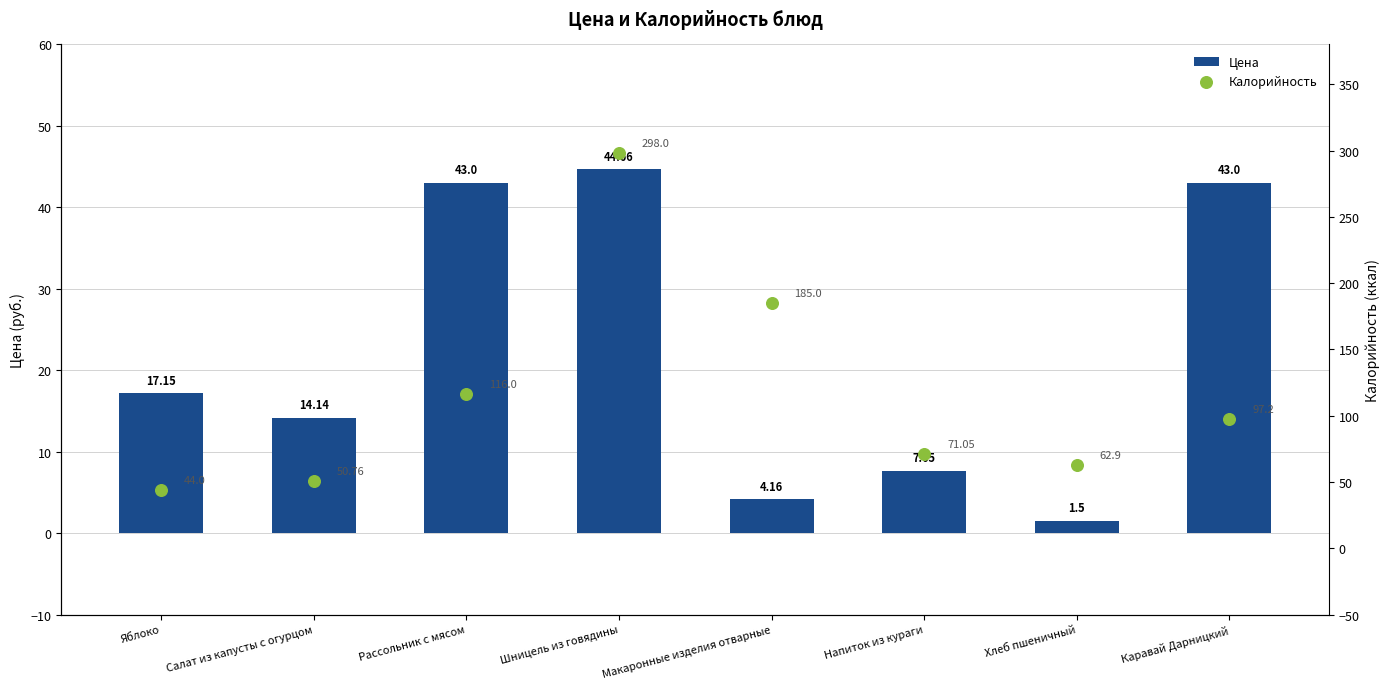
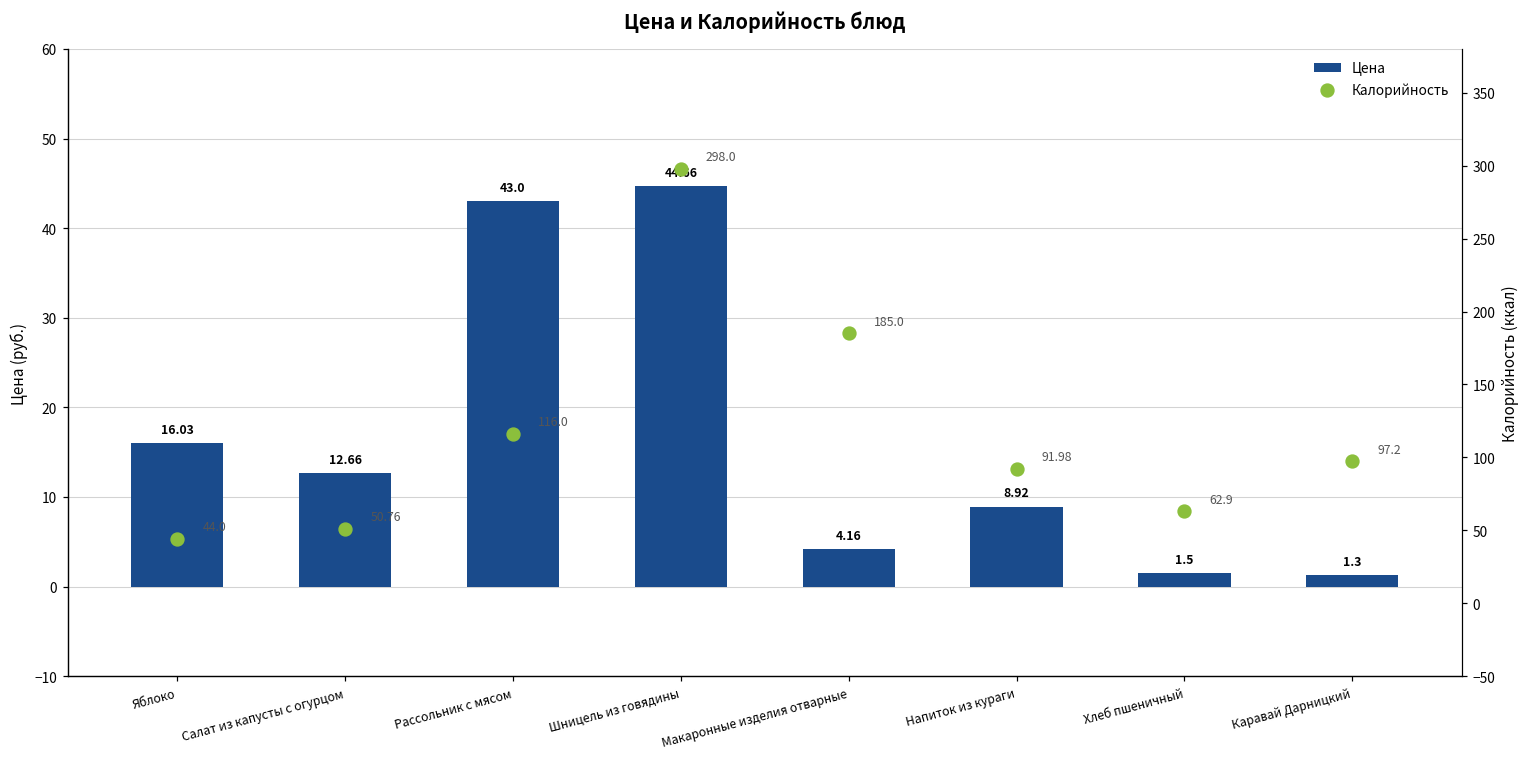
  {
    "Цена": {
-     "Яблоко": 17.15,
-     "Салат из капусты с огурцом": 14.14,
+     "Яблоко": 16.03,
+     "Салат из капусты с огурцом": 12.66,
      "Рассольник с мясом": 43.0,
      "Макаронные изделия отварные": 4.16,
-     "Напиток из кураги": 7.65,
+     "Напиток из кураги": 8.92,
      "Хлеб пшеничный": 1.5,
-     "Каравай Дарницкий": 43.0
+     "Каравай Дарницкий": 1.3
    },
    "Калорийность": {
-     "Напиток из кураги": 71.05
+     "Напиток из кураги": 91.98
    }
  }
